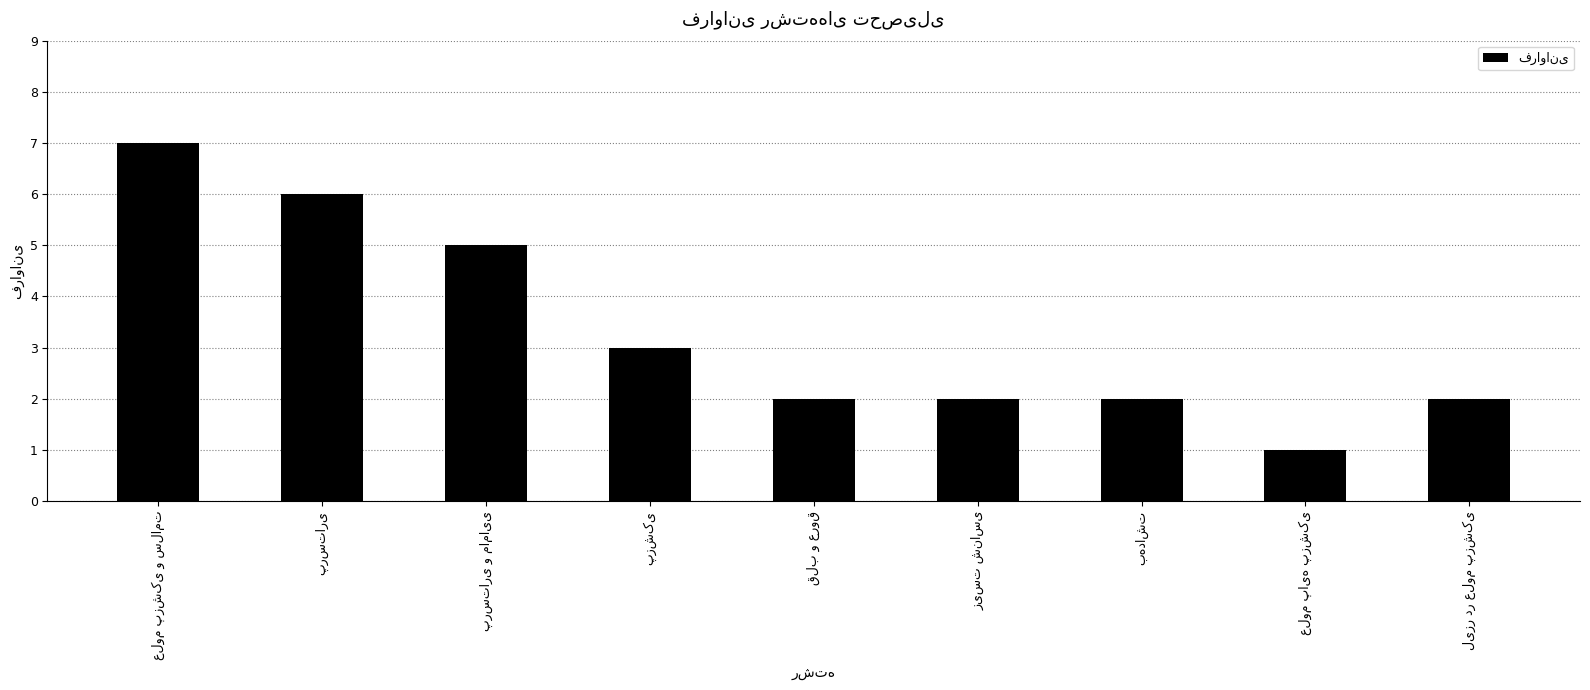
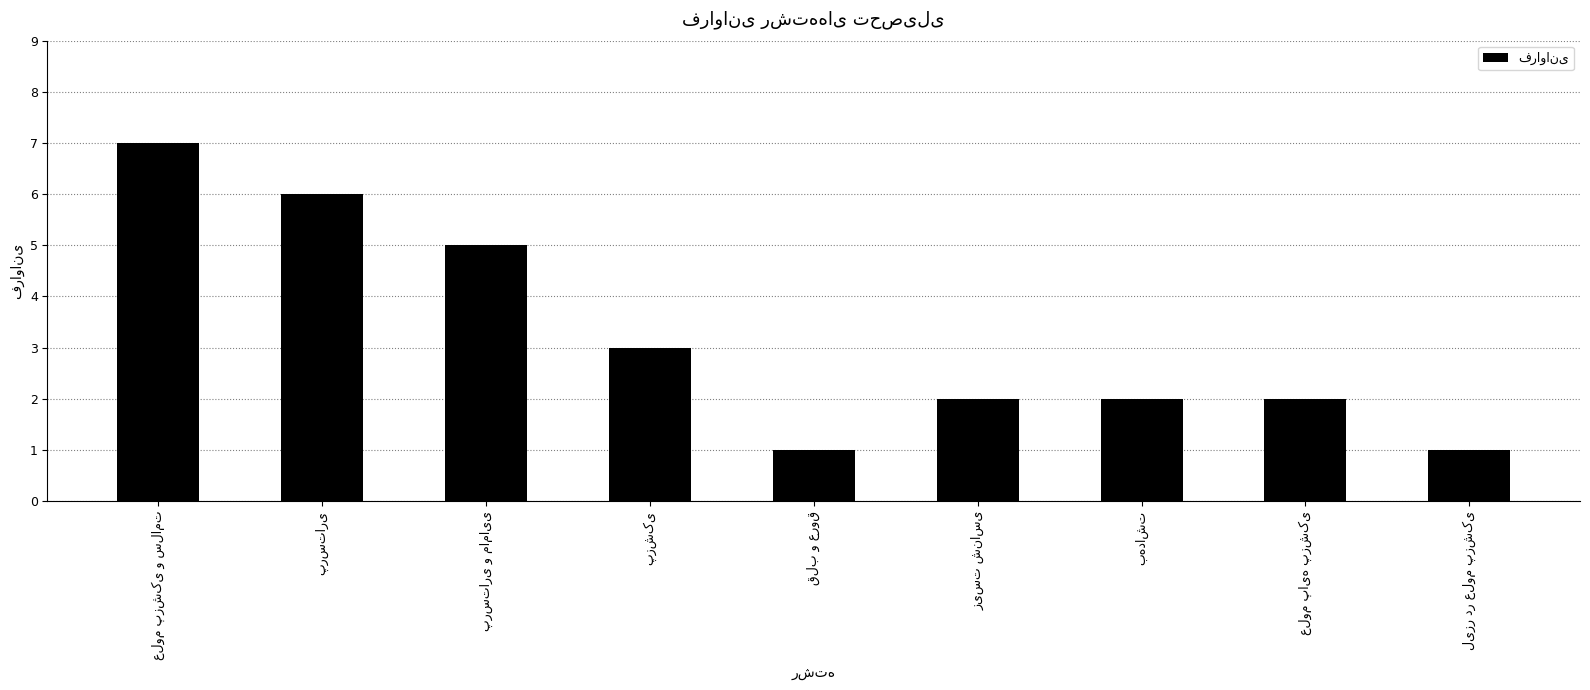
  {
    "علوم پزشکی و سلامت": 7,
    "پرستاری": 6,
    "پرستاری و مامایی": 5,
    "پزشکی": 3,
-   "قلب و عروق": 2,
+   "قلب و عروق": 1,
    "زیست شناسی": 2,
    "بهداشت": 2,
-   "علوم پایه پزشکی": 1,
-   "لیزر در علوم پزشکی": 2
+   "علوم پایه پزشکی": 2,
+   "لیزر در علوم پزشکی": 1
  }
